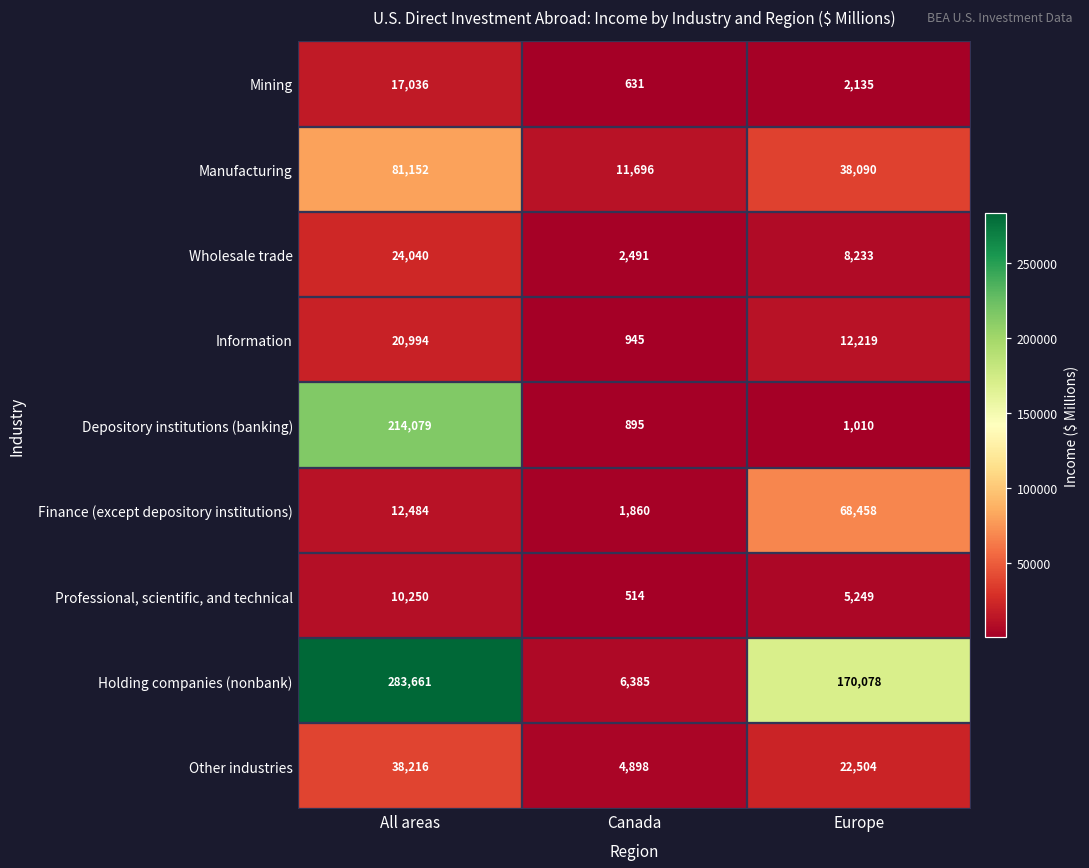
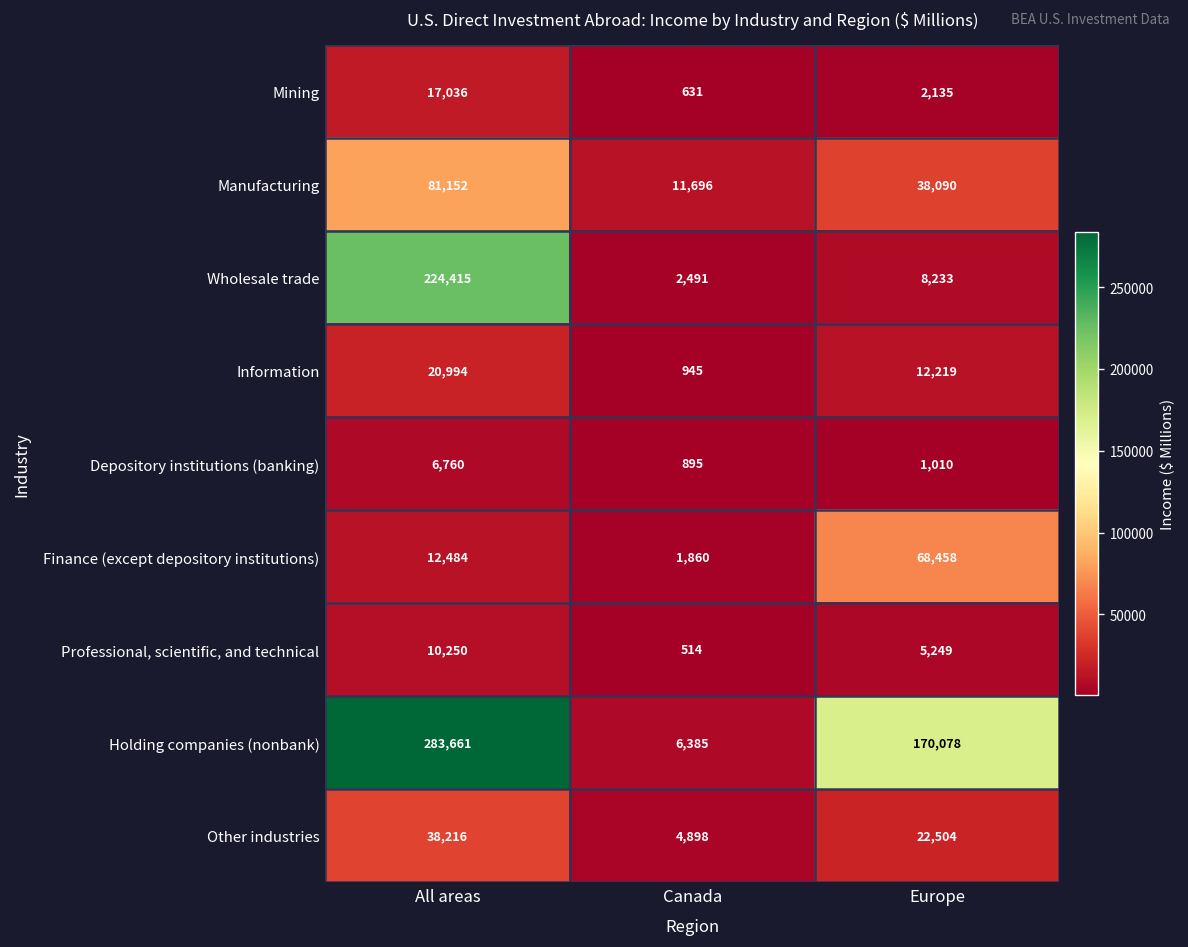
  {
    "Mining": {
      "All areas": "17,036",
      "Canada": "631",
      "Europe": "2,135"
    },
    "Manufacturing": {
      "All areas": "81,152",
      "Canada": "11,696",
      "Europe": "38,090"
    },
    "Wholesale trade": {
-     "All areas": "24,040",
+     "All areas": "224,415",
      "Canada": "2,491",
      "Europe": "8,233"
    },
    "Information": {
      "All areas": "20,994",
      "Canada": "945",
      "Europe": "12,219"
    },
    "Depository institutions (banking)": {
-     "All areas": "214,079",
+     "All areas": "6,760",
      "Canada": "895",
      "Europe": "1,010"
    },
    "Finance (except depository institutions)": {
      "All areas": "12,484",
      "Canada": "1,860",
      "Europe": "68,458"
    },
    "Professional, scientific, and technical": {
      "All areas": "10,250",
      "Canada": "514",
      "Europe": "5,249"
    },
    "Holding companies (nonbank)": {
      "All areas": "283,661",
      "Canada": "6,385",
      "Europe": "170,078"
    },
    "Other industries": {
      "All areas": "38,216",
      "Canada": "4,898",
      "Europe": "22,504"
    }
  }
